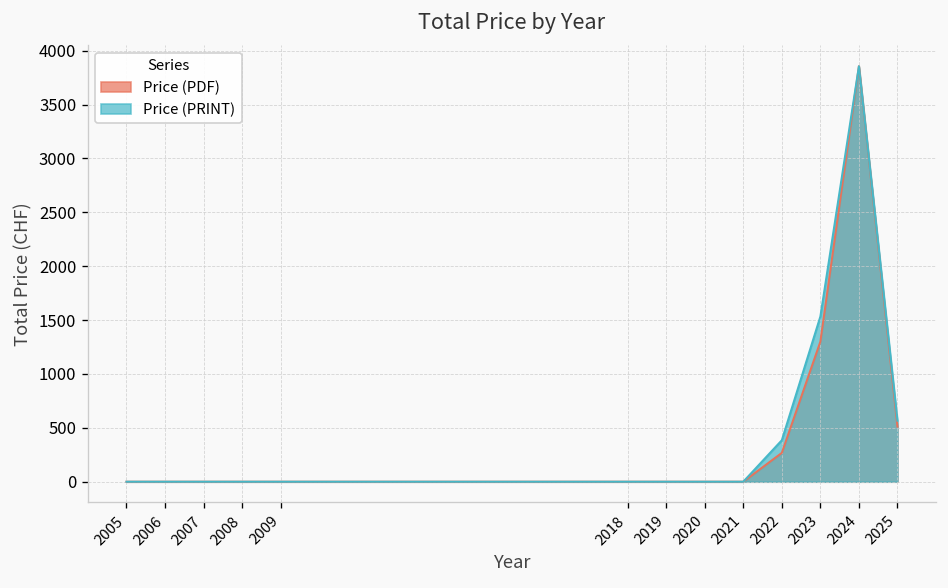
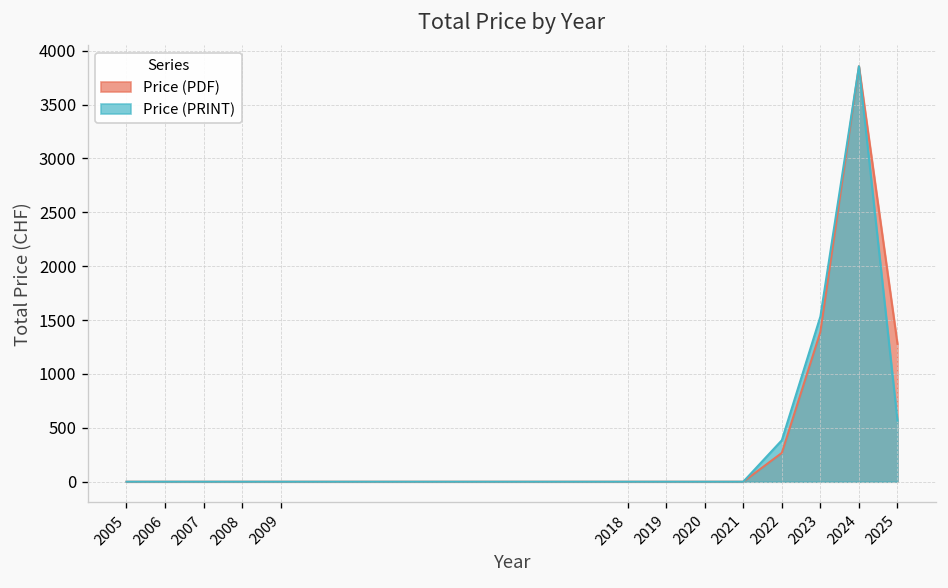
  {
    "Price (PDF)": {
      "2022": 300,
-     "2023": 1300,
-     "2025": 500
+     "2023": 1400,
+     "2025": 1300
    },
    "Price (PRINT)": {
      "2022": 400,
      "2023": 1500,
      "2025": 600
    }
  }
